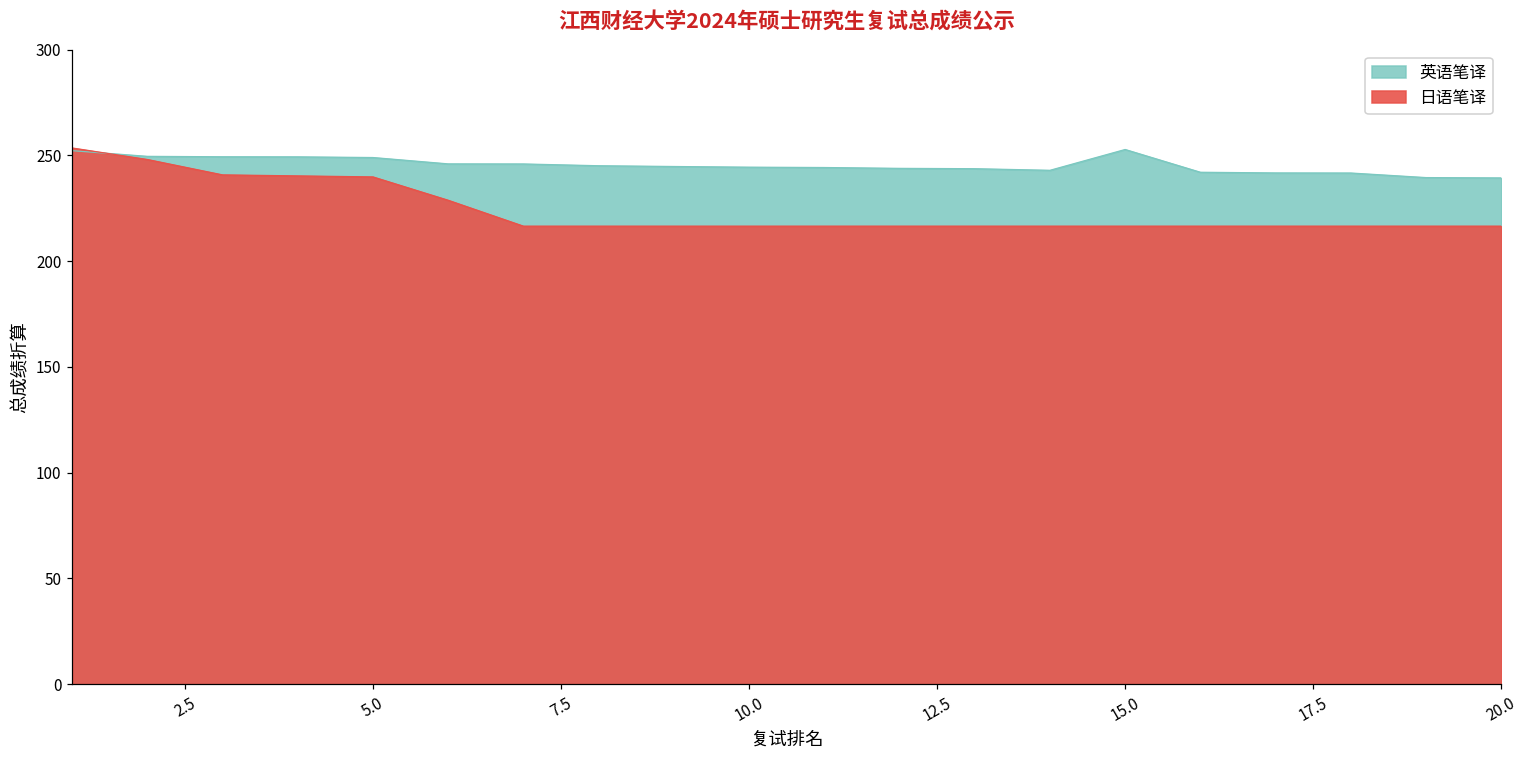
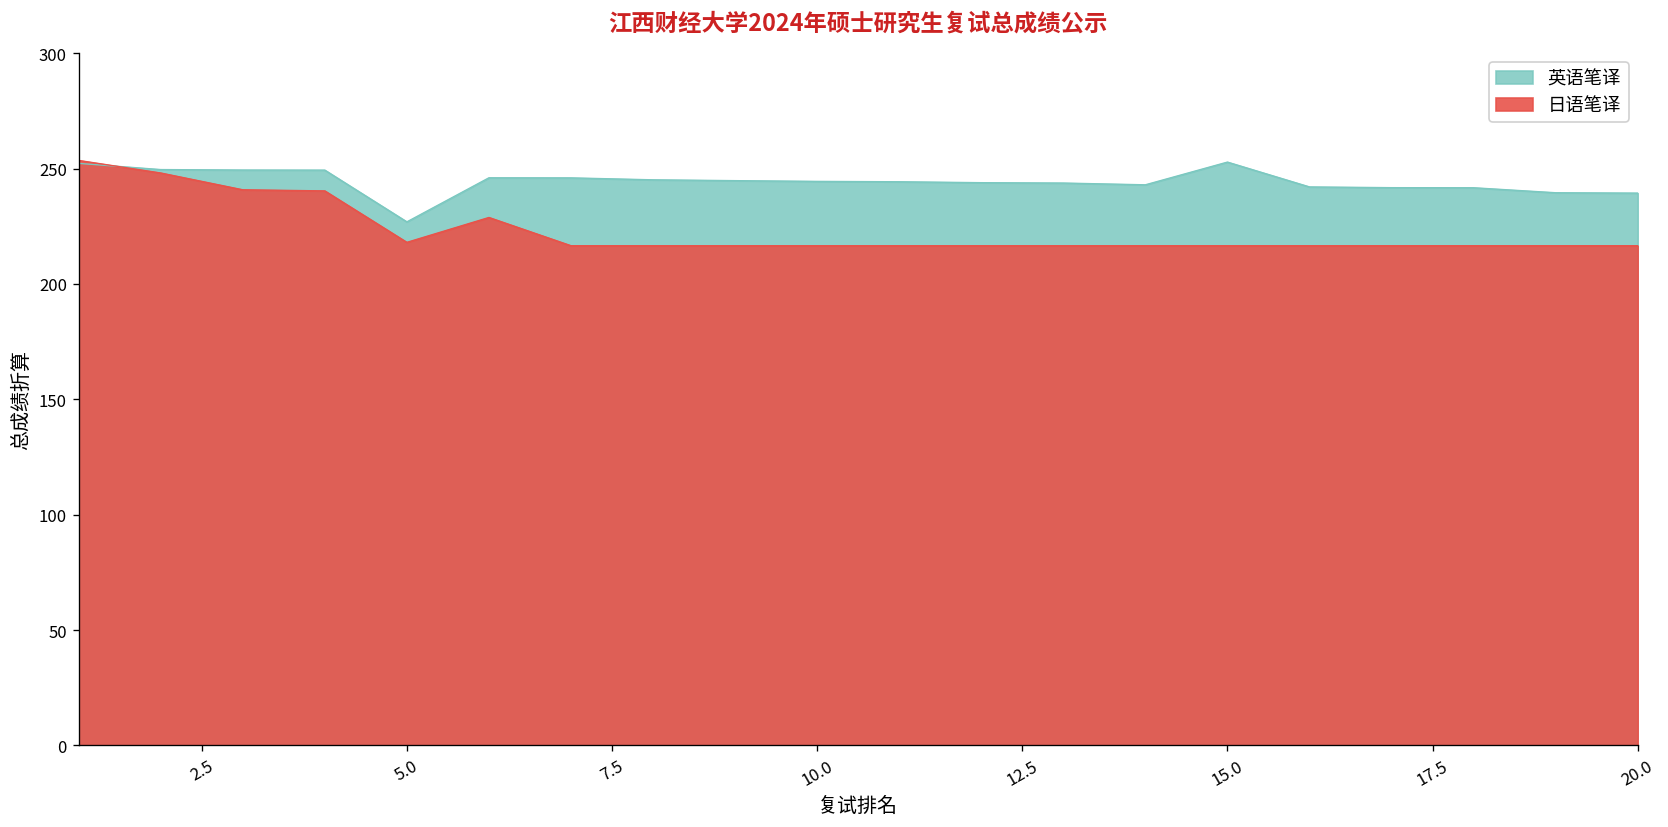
  {
    "英语笔译": {
-     "5.0": 249,
+     "5.0": 227,
      "10.0": 244,
      "15.0": 253,
      "20.0": 239
    },
    "日语笔译": {
-     "5.0": 240,
+     "5.0": 218,
      "10.0": 217,
      "15.0": 217,
      "20.0": 217
    }
  }
